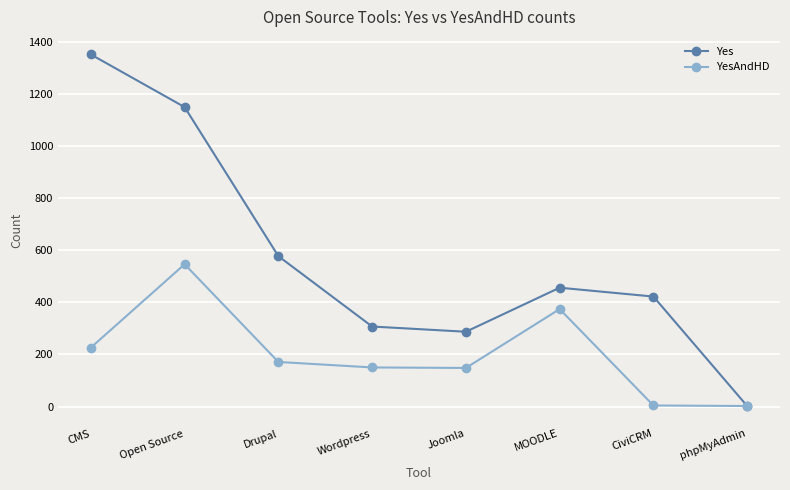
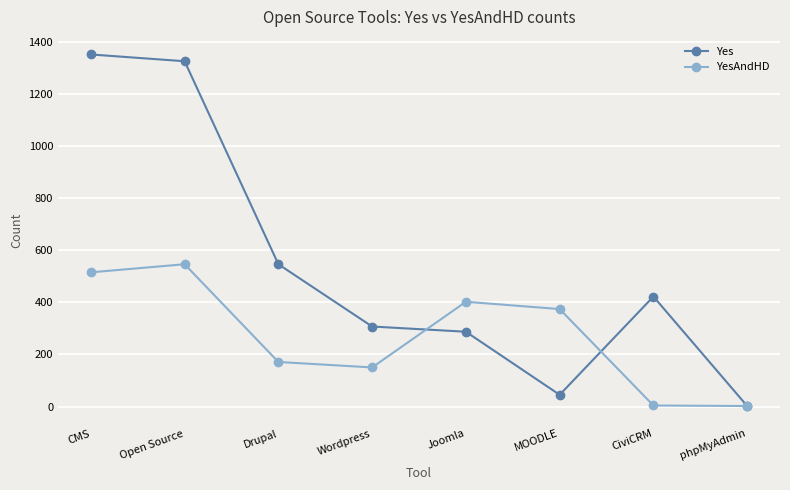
  {
    "Yes": {
      "CMS": 1350,
-     "Open Source": 1150,
-     "Drupal": 580,
+     "Open Source": 1330,
+     "Drupal": 550,
      "Wordpress": 310,
      "Joomla": 290,
-     "MOODLE": 460,
+     "MOODLE": 50,
      "CiviCRM": 420
    },
    "YesAndHD": {
-     "CMS": 230,
+     "CMS": 520,
      "Open Source": 550,
      "Drupal": 170,
      "Wordpress": 150,
-     "Joomla": 150,
+     "Joomla": 400,
      "MOODLE": 370,
      "CiviCRM": 0
    }
  }
